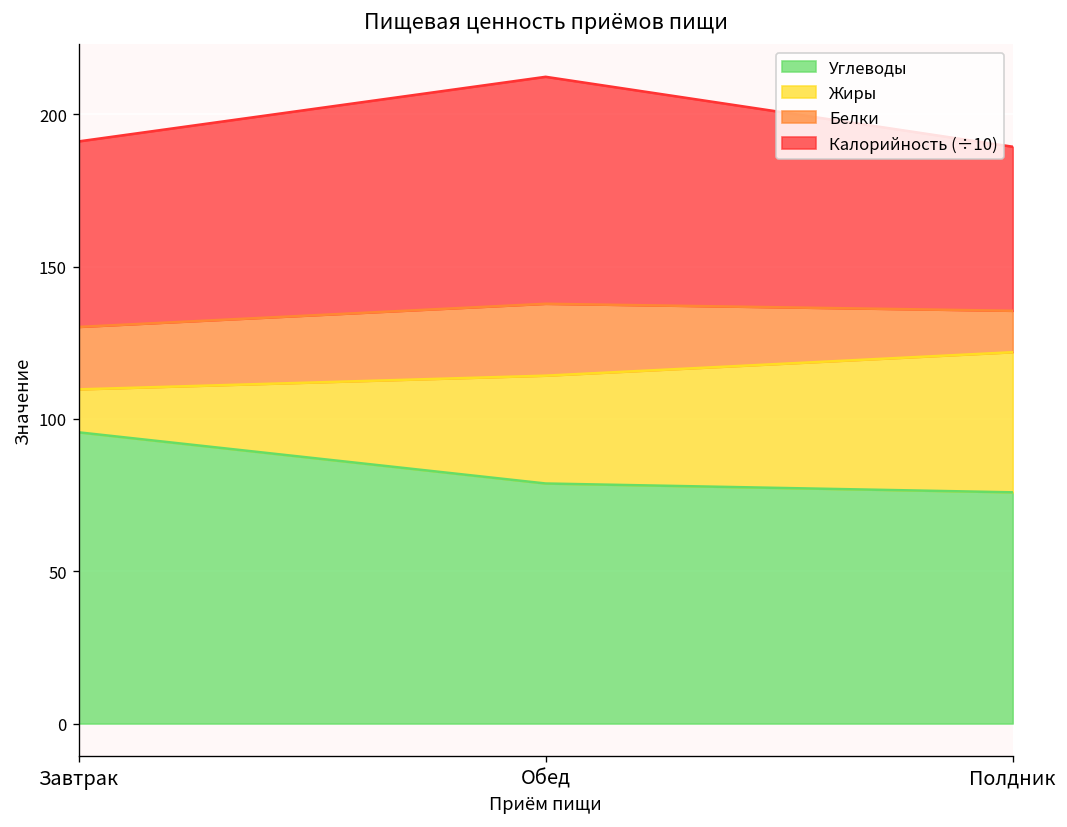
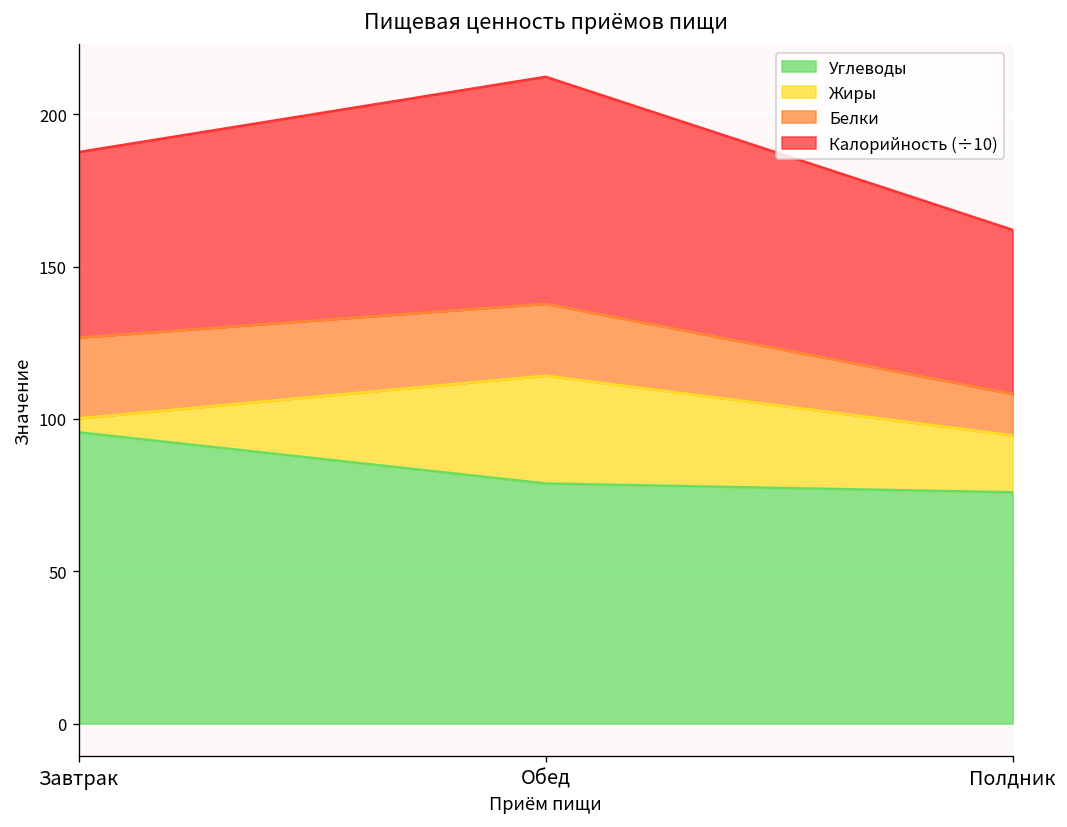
  {
    "Углеводы": {
      "Завтрак": 96,
      "Обед": 79,
      "Полдник": 76
    },
    "Жиры": {
-     "Завтрак": 14,
+     "Завтрак": 5,
      "Обед": 35,
-     "Полдник": 46
+     "Полдник": 19
    },
    "Белки": {
-     "Завтрак": 21,
+     "Завтрак": 27,
      "Обед": 24,
      "Полдник": 14
    },
    "Калорийность (÷10)": {
      "Завтрак": 61,
      "Обед": 75,
      "Полдник": 54
    }
  }
